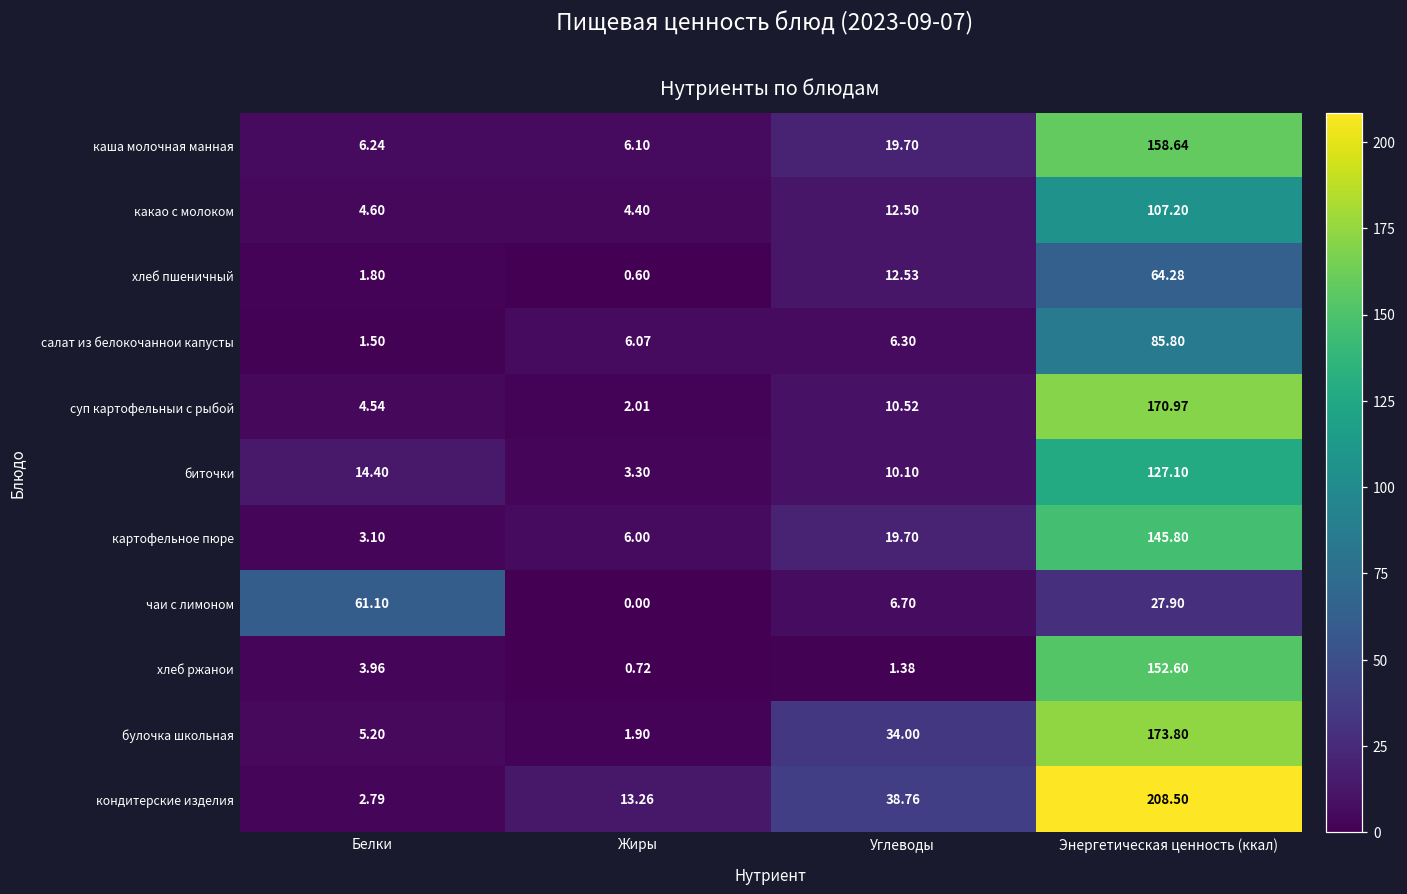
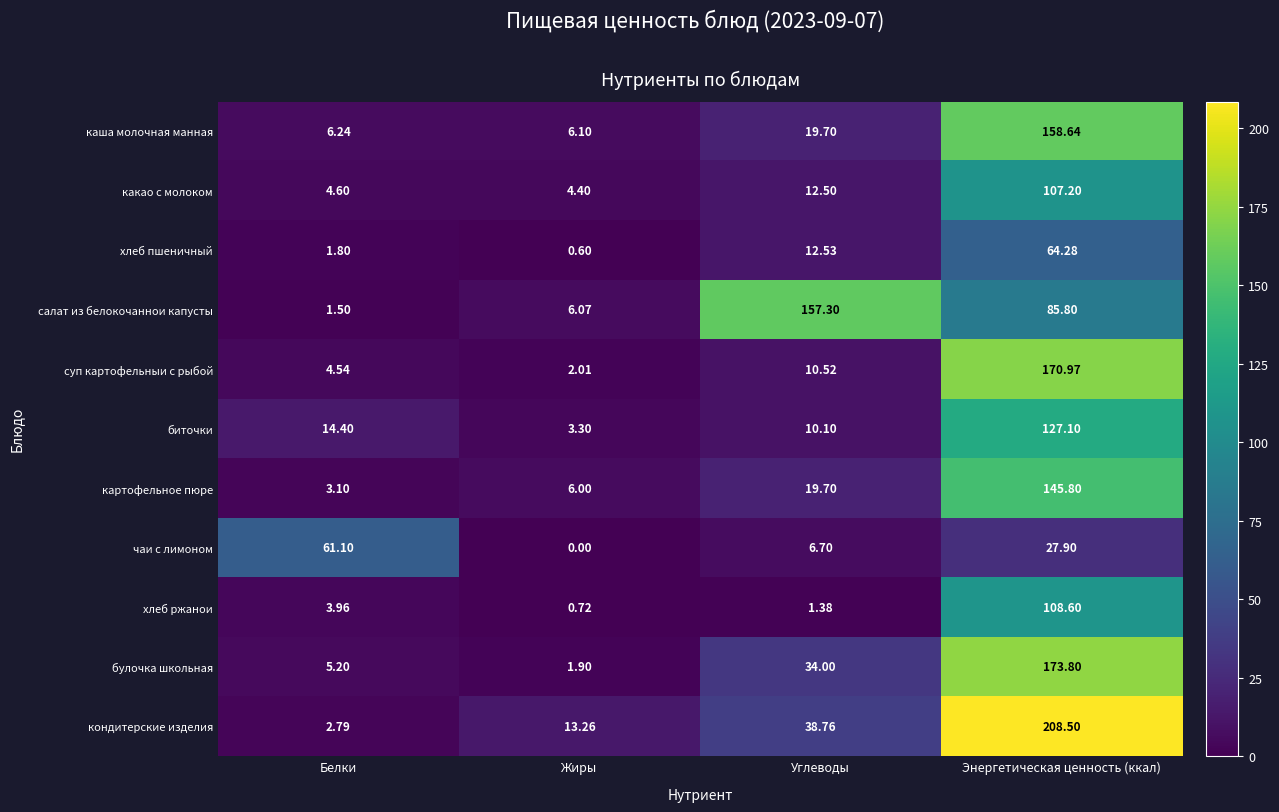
  {
    "каша молочная манная": {
      "Белки": 6.24,
      "Жиры": 6.10,
      "Углеводы": 19.70,
      "Энергетическая ценность (ккал)": 158.64
    },
    "какао с молоком": {
      "Белки": 4.60,
      "Жиры": 4.40,
      "Углеводы": 12.50,
      "Энергетическая ценность (ккал)": 107.20
    },
    "хлеб пшеничный": {
      "Белки": 1.80,
      "Жиры": 0.60,
      "Углеводы": 12.53,
      "Энергетическая ценность (ккал)": 64.28
    },
    "салат из белокочаннои капусты": {
      "Белки": 1.50,
      "Жиры": 6.07,
-     "Углеводы": 6.30,
+     "Углеводы": 157.30,
      "Энергетическая ценность (ккал)": 85.80
    },
    "суп картофельныи с рыбой": {
      "Белки": 4.54,
      "Жиры": 2.01,
      "Углеводы": 10.52,
      "Энергетическая ценность (ккал)": 170.97
    },
    "биточки": {
      "Белки": 14.40,
      "Жиры": 3.30,
      "Углеводы": 10.10,
      "Энергетическая ценность (ккал)": 127.10
    },
    "картофельное пюре": {
      "Белки": 3.10,
      "Жиры": 6.00,
      "Углеводы": 19.70,
      "Энергетическая ценность (ккал)": 145.80
    },
    "чаи с лимоном": {
      "Белки": 61.10,
      "Жиры": 0.00,
      "Углеводы": 6.70,
      "Энергетическая ценность (ккал)": 27.90
    },
    "хлеб ржанои": {
      "Белки": 3.96,
      "Жиры": 0.72,
      "Углеводы": 1.38,
-     "Энергетическая ценность (ккал)": 152.60
+     "Энергетическая ценность (ккал)": 108.60
    },
    "булочка школьная": {
      "Белки": 5.20,
      "Жиры": 1.90,
      "Углеводы": 34.00,
      "Энергетическая ценность (ккал)": 173.80
    },
    "кондитерские изделия": {
      "Белки": 2.79,
      "Жиры": 13.26,
      "Углеводы": 38.76,
      "Энергетическая ценность (ккал)": 208.50
    }
  }
